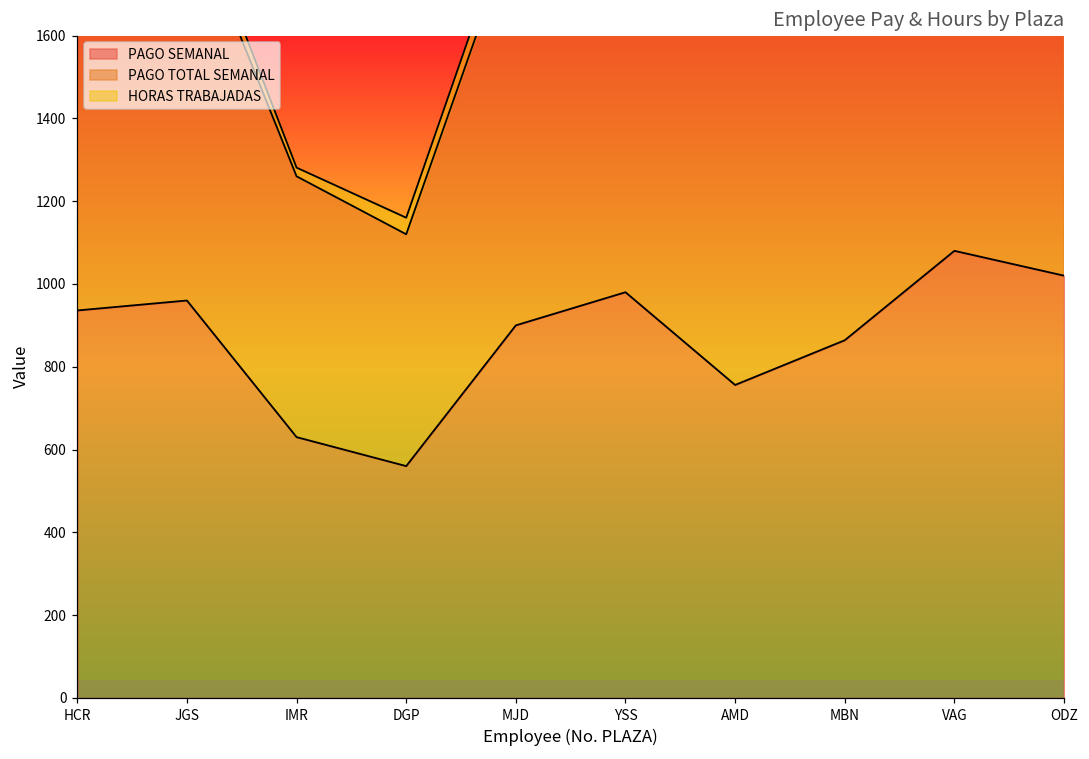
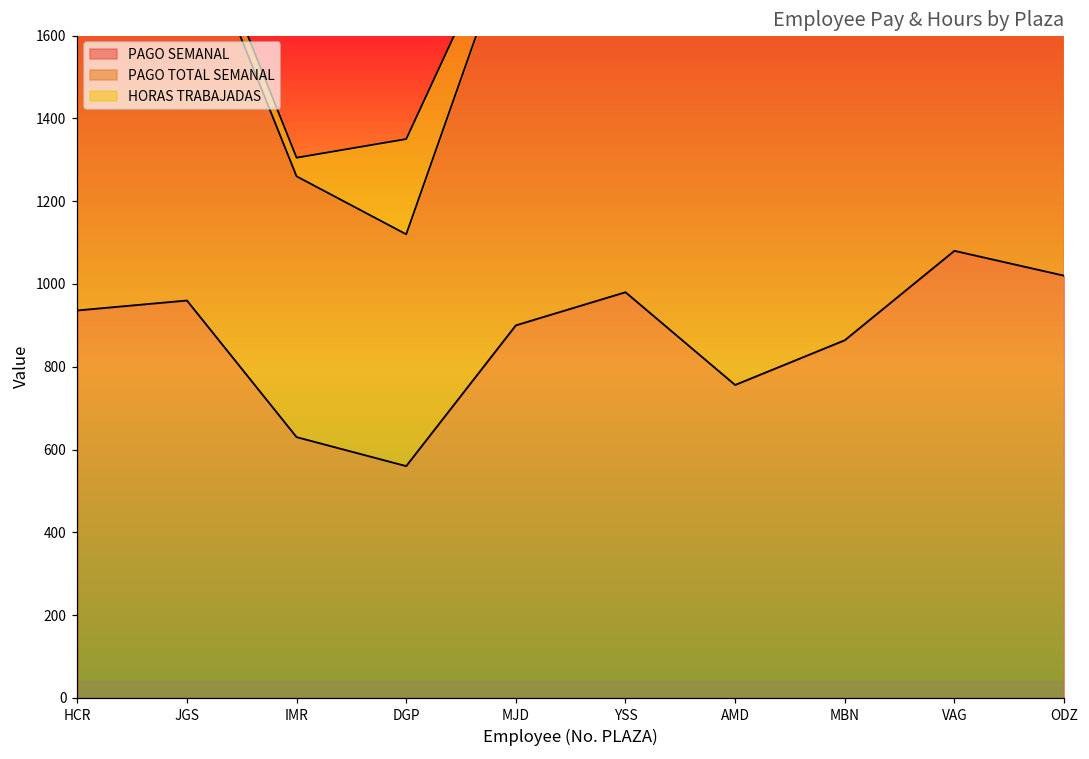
  {
    "HORAS TRABAJADAS": {
-     "IMR": 20,
-     "DGP": 40
+     "IMR": 50,
+     "DGP": 230
    }
  }
